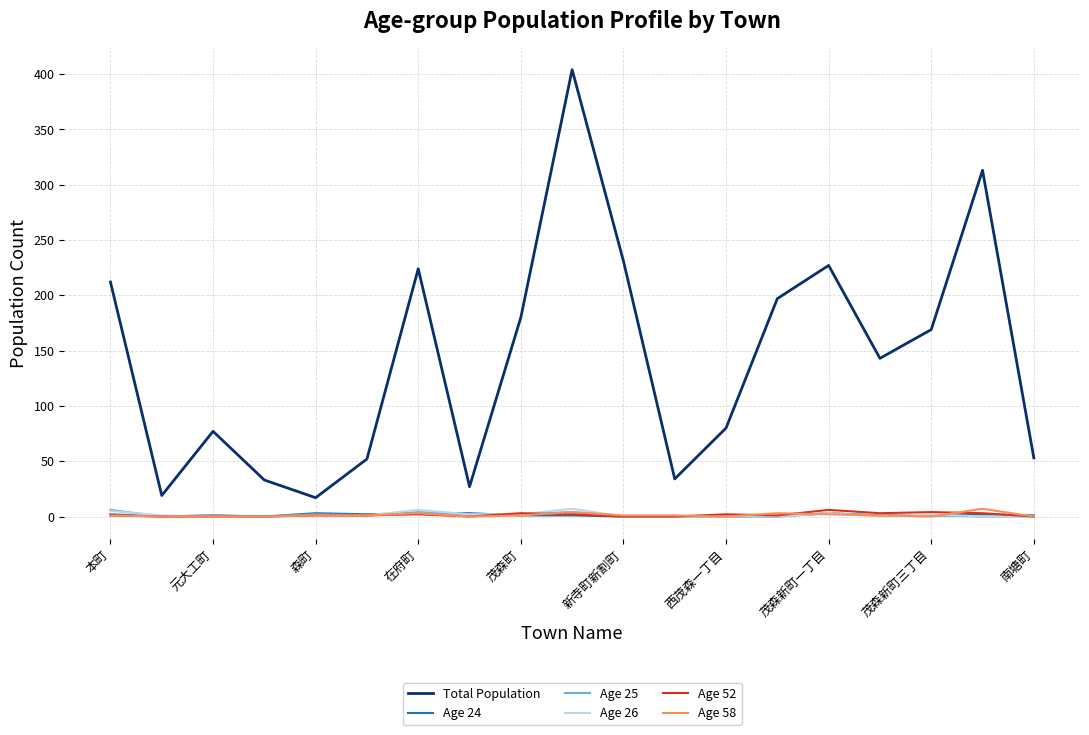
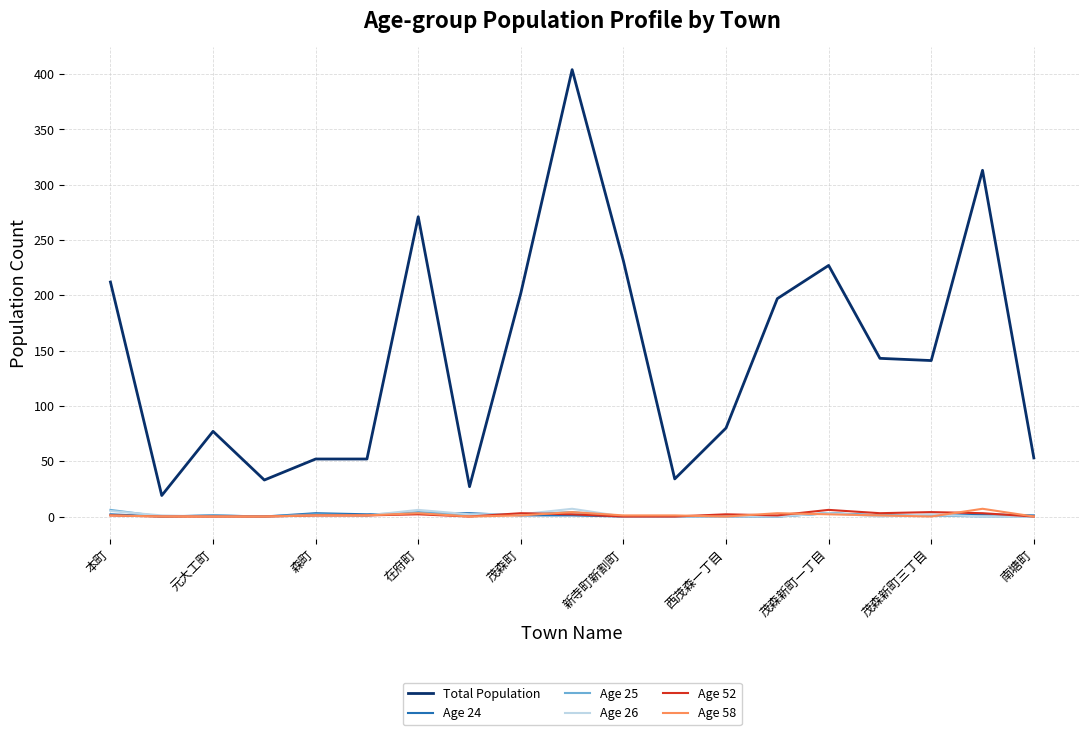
  {
    "Total Population": {
      "本町": 212,
      "元大工町": 77,
-     "森町": 17,
-     "在府町": 224,
-     "茂森町": 180,
+     "森町": 52,
+     "在府町": 271,
+     "茂森町": 202,
      "新寺町新割町": 231,
      "西茂森一丁目": 80,
      "茂森新町一丁目": 227,
-     "茂森新町三丁目": 169,
+     "茂森新町三丁目": 141,
      "南塘町": 53
    },
    "Age 52": {
      "茂森新町一丁目": 6
    }
  }
